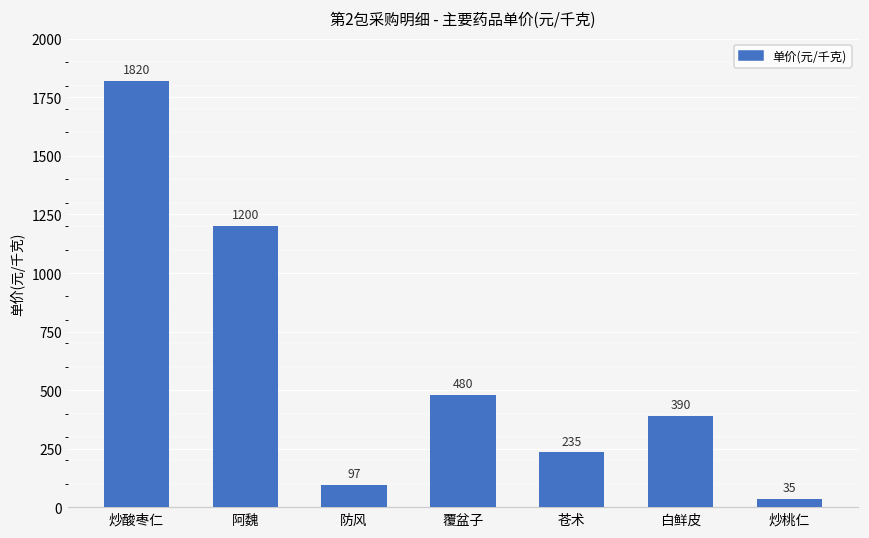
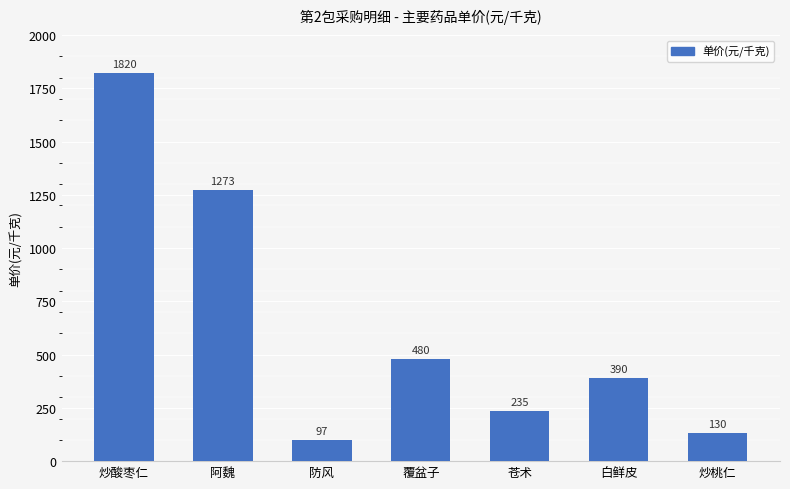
  {
    "炒酸枣仁": 1820,
-   "阿魏": 1200,
+   "阿魏": 1273,
    "防风": 97,
    "覆盆子": 480,
    "苍术": 235,
    "白鲜皮": 390,
-   "炒桃仁": 35
+   "炒桃仁": 130
  }
